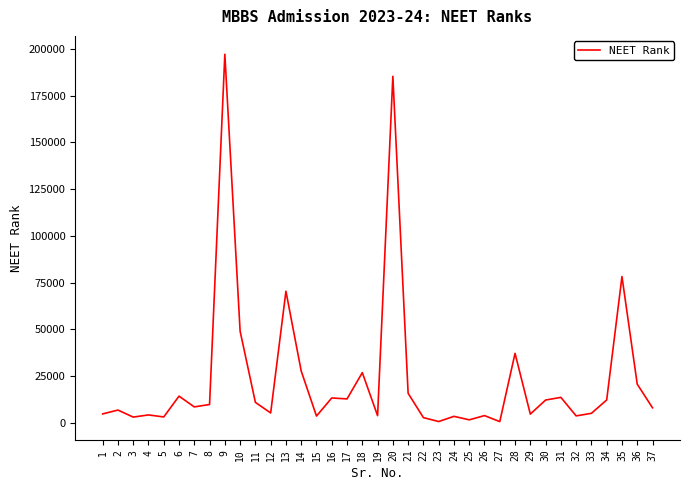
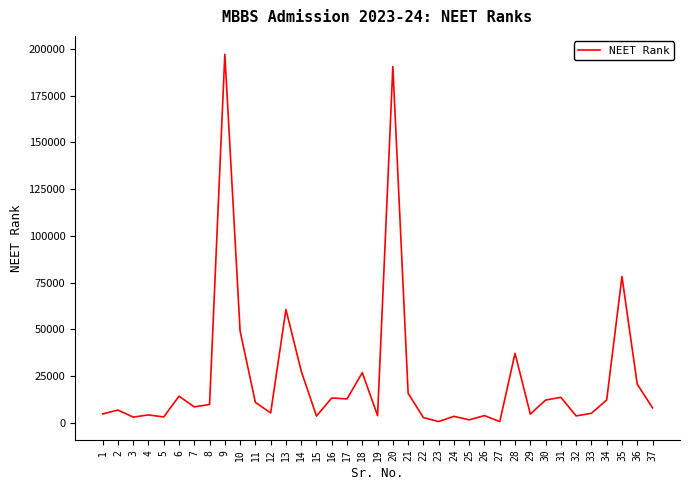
  {
    "1": 5000,
    "2": 7000,
    "3": 3000,
    "4": 4000,
    "5": 3000,
    "6": 14000,
    "7": 9000,
    "8": 10000,
    "9": 197000,
    "10": 49000,
    "11": 11000,
    "12": 5000,
-   "13": 70000,
+   "13": 61000,
    "14": 28000,
    "15": 4000,
    "16": 13000,
    "17": 13000,
    "18": 27000,
    "19": 4000,
-   "20": 185000,
+   "20": 191000,
    "21": 16000,
    "22": 3000,
    "23": 1000,
    "24": 4000,
    "25": 2000,
    "26": 4000,
    "27": 1000,
    "28": 37000,
    "29": 5000,
    "30": 12000,
    "31": 14000,
    "32": 4000,
    "33": 5000,
    "34": 12000,
    "35": 78000,
    "36": 21000,
    "37": 8000
  }
